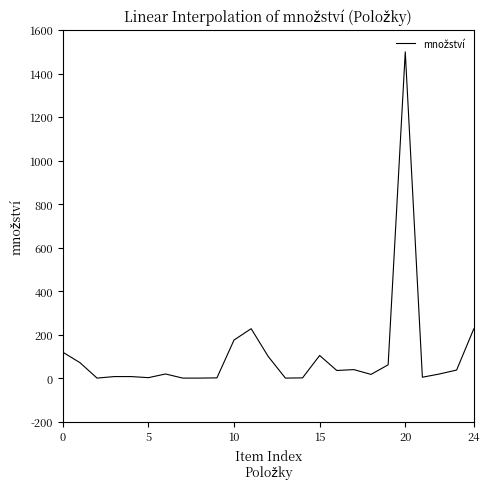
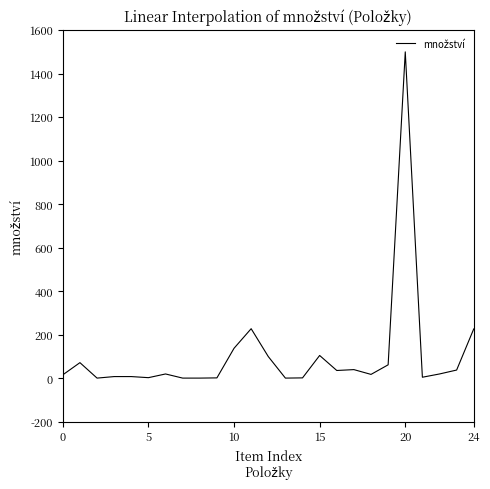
  {
-   "0": 120,
+   "0": 20,
    "5": 0,
-   "10": 180,
+   "10": 140,
    "15": 110,
    "20": 1500,
    "24": 230
  }
